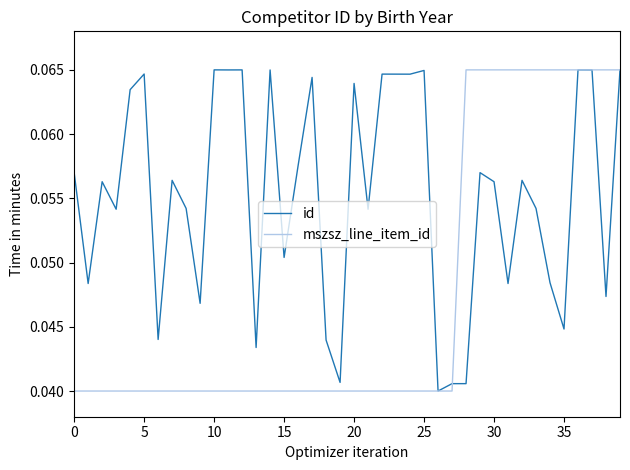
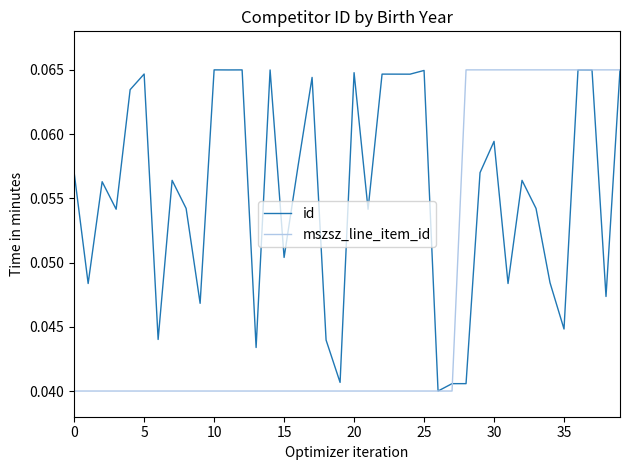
  {
    "id": {
      "0": 0.0570,
      "5": 0.0647,
      "10": 0.0650,
      "15": 0.0504,
-     "20": 0.0639,
+     "20": 0.0648,
      "25": 0.0650,
-     "30": 0.0563,
+     "30": 0.0594,
      "35": 0.0448
    },
    "mszsz_line_item_id": {
      "0": 0.0400,
      "5": 0.0400,
      "10": 0.0400,
      "15": 0.0400,
      "20": 0.0400,
      "25": 0.0400,
      "30": 0.0650,
      "35": 0.0650
    }
  }
